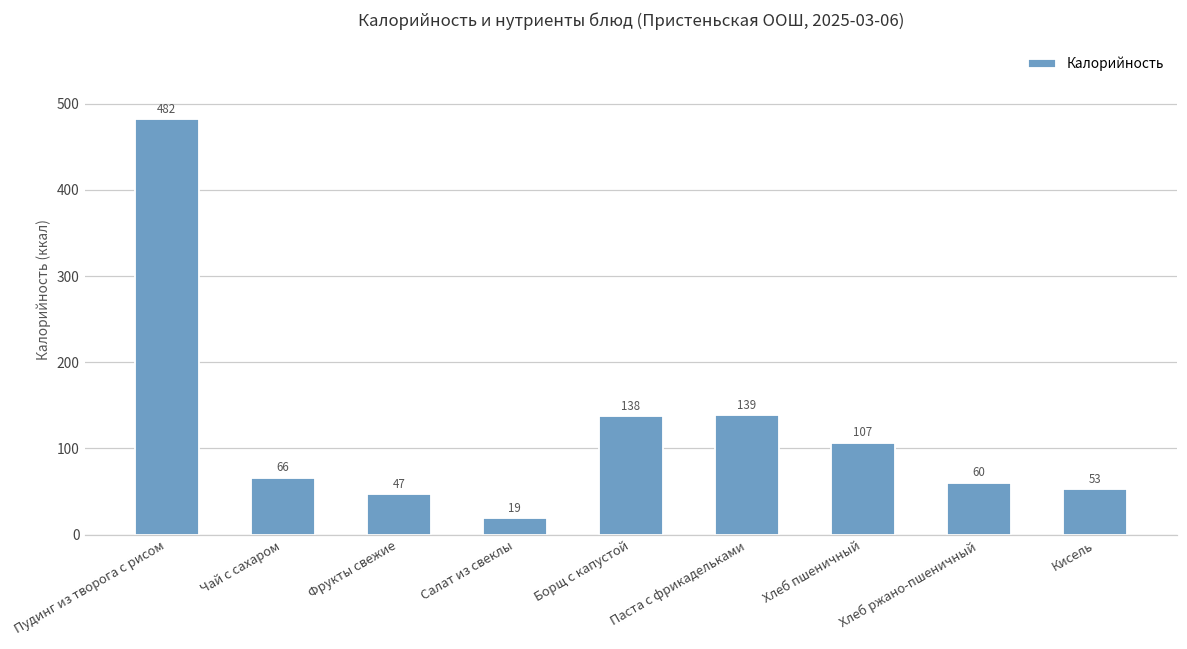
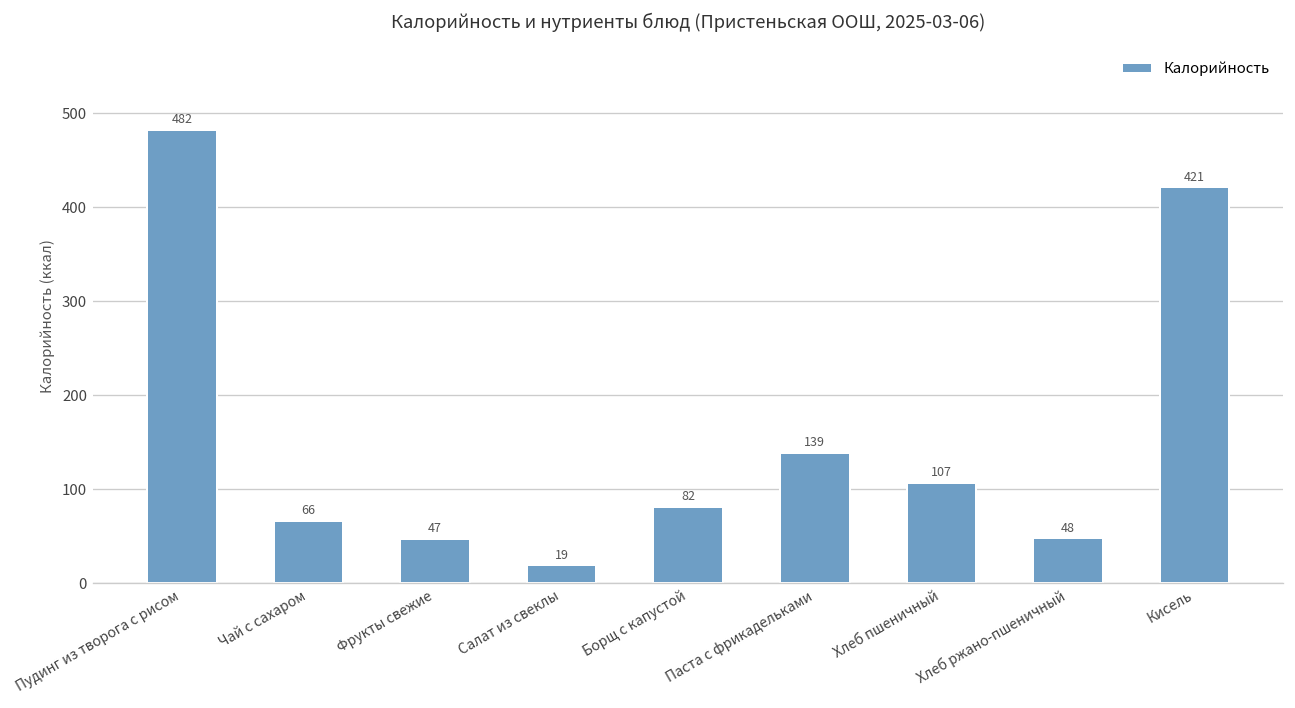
  {
    "Пудинг из творога с рисом": 482,
    "Чай с сахаром": 66,
    "Фрукты свежие": 47,
    "Салат из свеклы": 19,
-   "Борщ с капустой": 138,
+   "Борщ с капустой": 82,
    "Паста с фрикадельками": 139,
    "Хлеб пшеничный": 107,
-   "Хлеб ржано-пшеничный": 60,
-   "Кисель": 53
+   "Хлеб ржано-пшеничный": 48,
+   "Кисель": 421
  }
